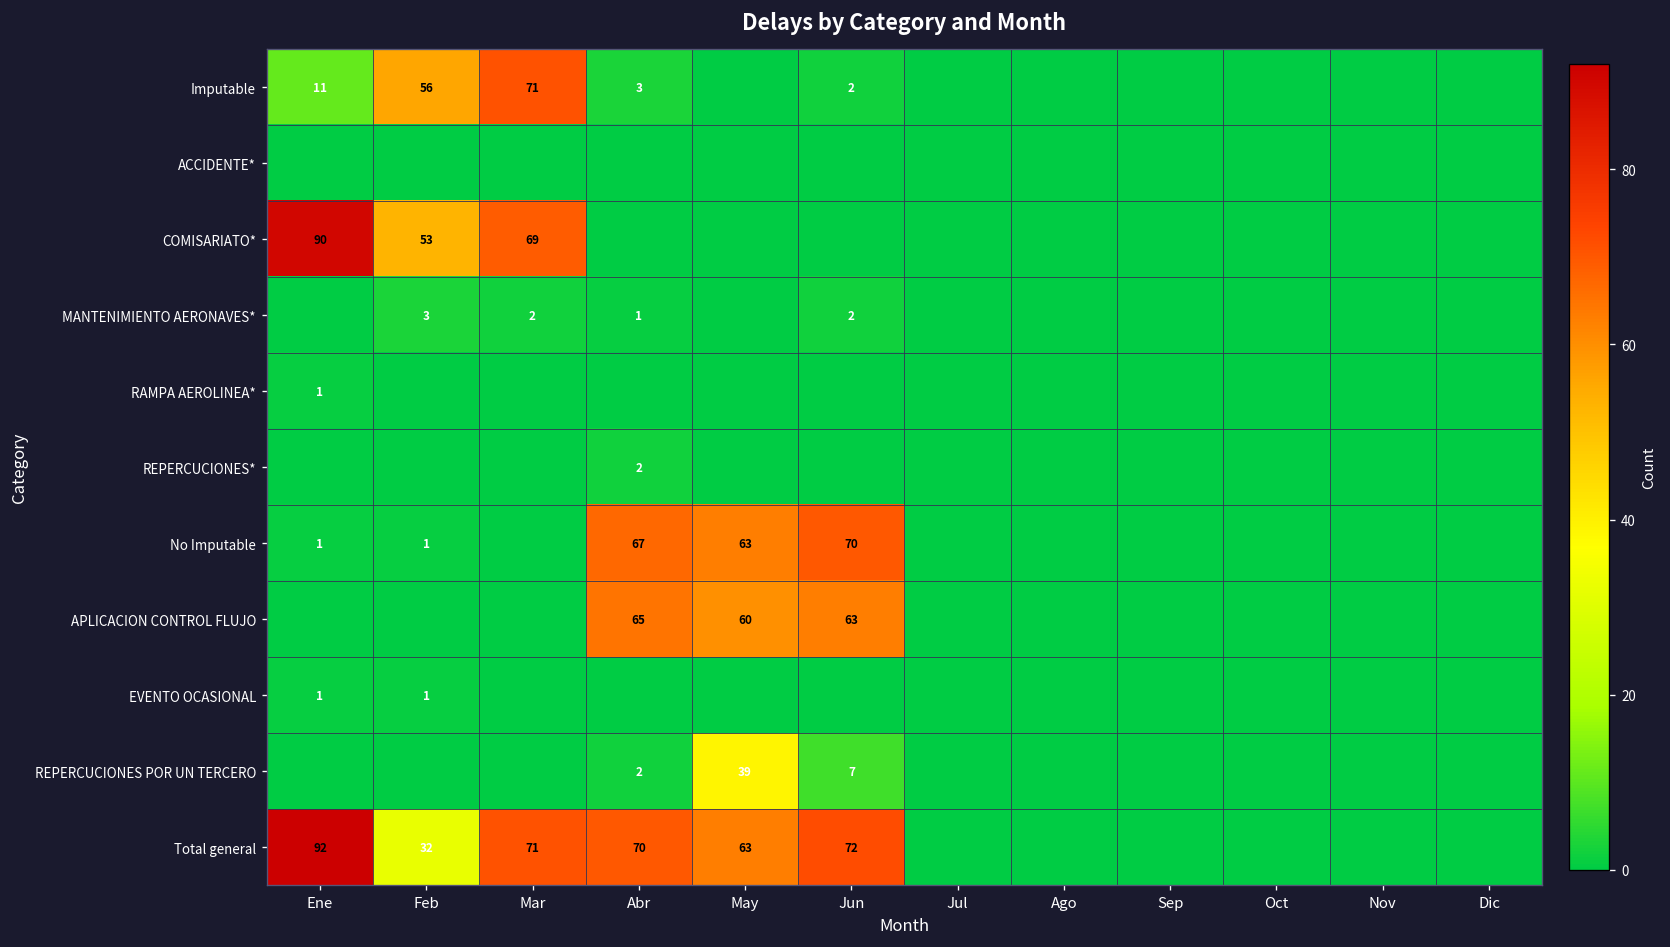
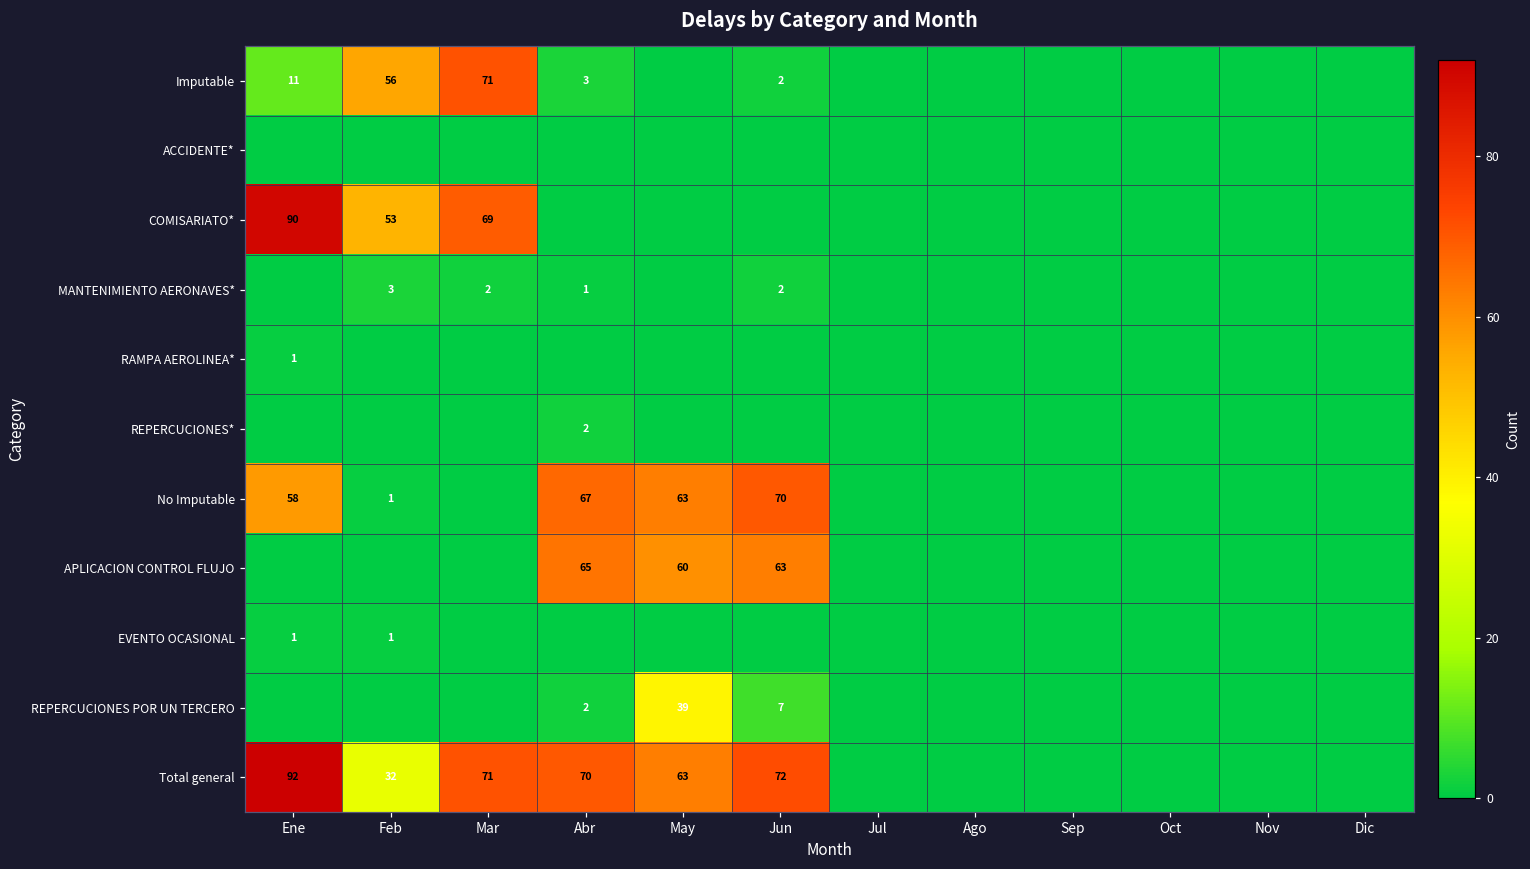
  {
    "Imputable": {
      "Ene": 11,
      "Feb": 56,
      "Mar": 71,
      "Abr": 3,
      "Jun": 2
    },
    "COMISARIATO*": {
      "Ene": 90,
      "Feb": 53,
      "Mar": 69
    },
    "MANTENIMIENTO AERONAVES*": {
      "Feb": 3,
      "Mar": 2,
      "Abr": 1,
      "Jun": 2
    },
    "RAMPA AEROLINEA*": {
      "Ene": 1
    },
    "REPERCUCIONES*": {
      "Abr": 2
    },
    "No Imputable": {
-     "Ene": 1,
+     "Ene": 58,
      "Feb": 1,
      "Abr": 67,
      "May": 63,
      "Jun": 70
    },
    "APLICACION CONTROL FLUJO": {
      "Abr": 65,
      "May": 60,
      "Jun": 63
    },
    "EVENTO OCASIONAL": {
      "Ene": 1,
      "Feb": 1
    },
    "REPERCUCIONES POR UN TERCERO": {
      "Abr": 2,
      "May": 39,
      "Jun": 7
    },
    "Total general": {
      "Ene": 92,
      "Feb": 32,
      "Mar": 71,
      "Abr": 70,
      "May": 63,
      "Jun": 72
    }
  }
